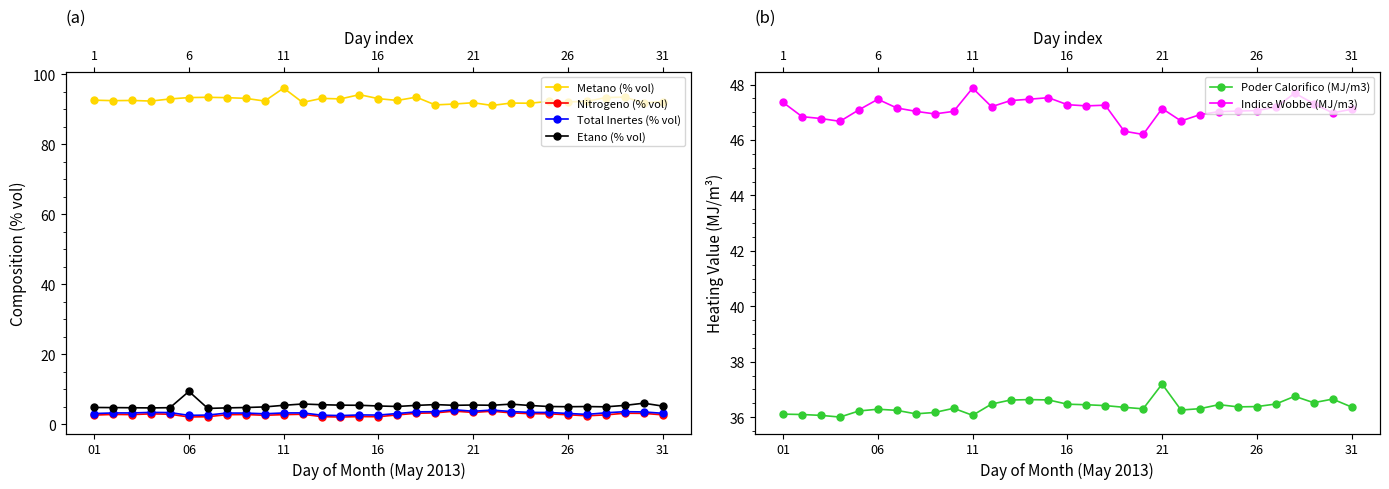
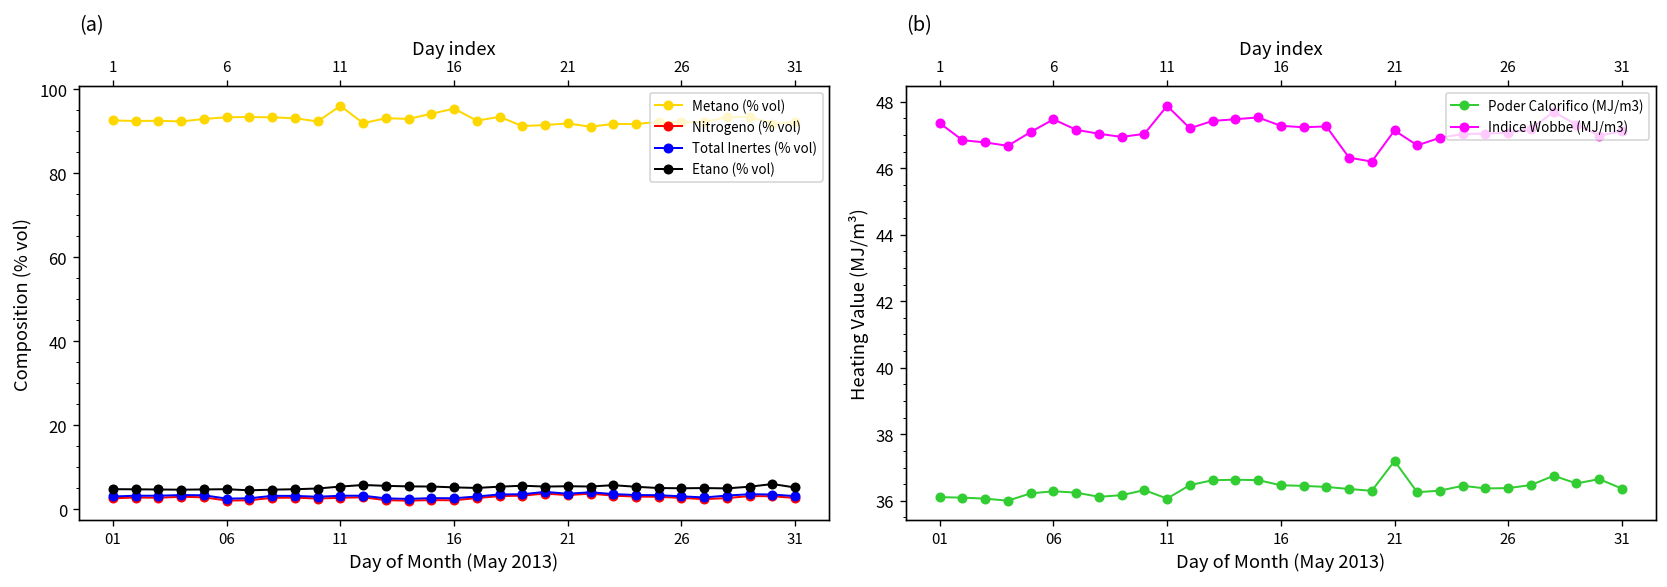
  {
    "(a)": {
      "Metano (% vol)": {
        "01": 93,
        "06": 93,
        "11": 96,
-       "16": 93,
+       "16": 95,
        "21": 92
      },
      "Etano (% vol)": {
        "01": 5,
-       "06": 9,
+       "06": 5,
        "11": 5,
        "16": 5,
        "21": 5,
        "26": 5,
        "31": 5
      }
    },
    "(b)": {
      "Poder Calorifico (MJ/m3)": {
        "01": 36.1,
        "06": 36.3,
        "11": 36.1,
        "16": 36.5,
        "21": 37.2,
        "26": 36.4,
        "31": 36.4
      },
      "Indice Wobbe (MJ/m3)": {
        "01": 47.4,
        "06": 47.5,
        "11": 47.9,
        "16": 47.3,
        "21": 47.1
      }
    }
  }
